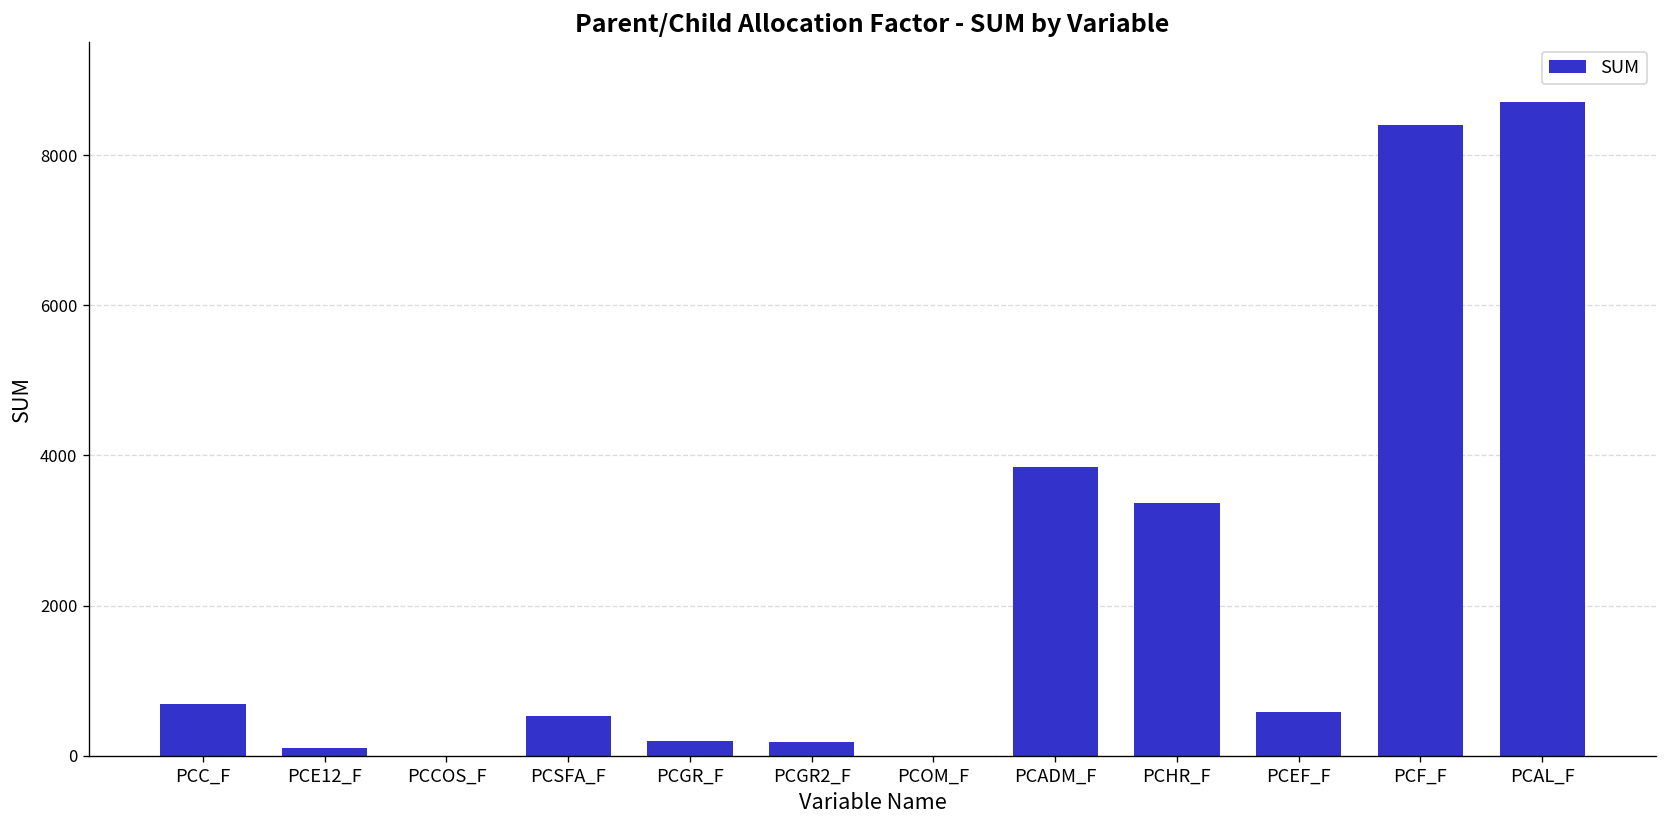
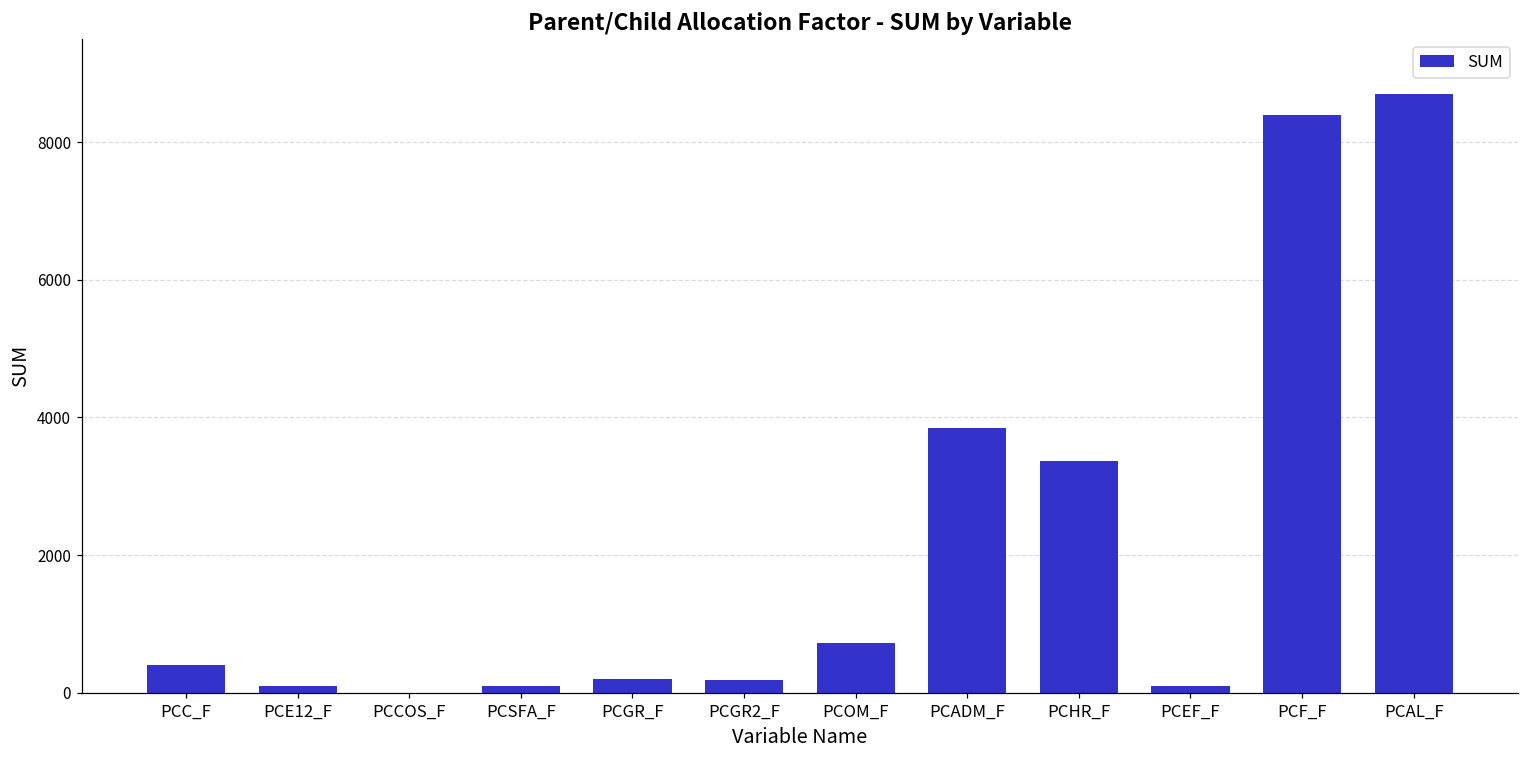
  {
-   "PCC_F": 700,
+   "PCC_F": 400,
    "PCE12_F": 100,
    "PCCOS_F": 0,
-   "PCSFA_F": 500,
+   "PCSFA_F": 100,
    "PCGR_F": 200,
    "PCGR2_F": 200,
-   "PCOM_F": 0,
+   "PCOM_F": 700,
    "PCADM_F": 3800,
    "PCHR_F": 3400,
-   "PCEF_F": 600,
+   "PCEF_F": 100,
    "PCF_F": 8400,
    "PCAL_F": 8700
  }
